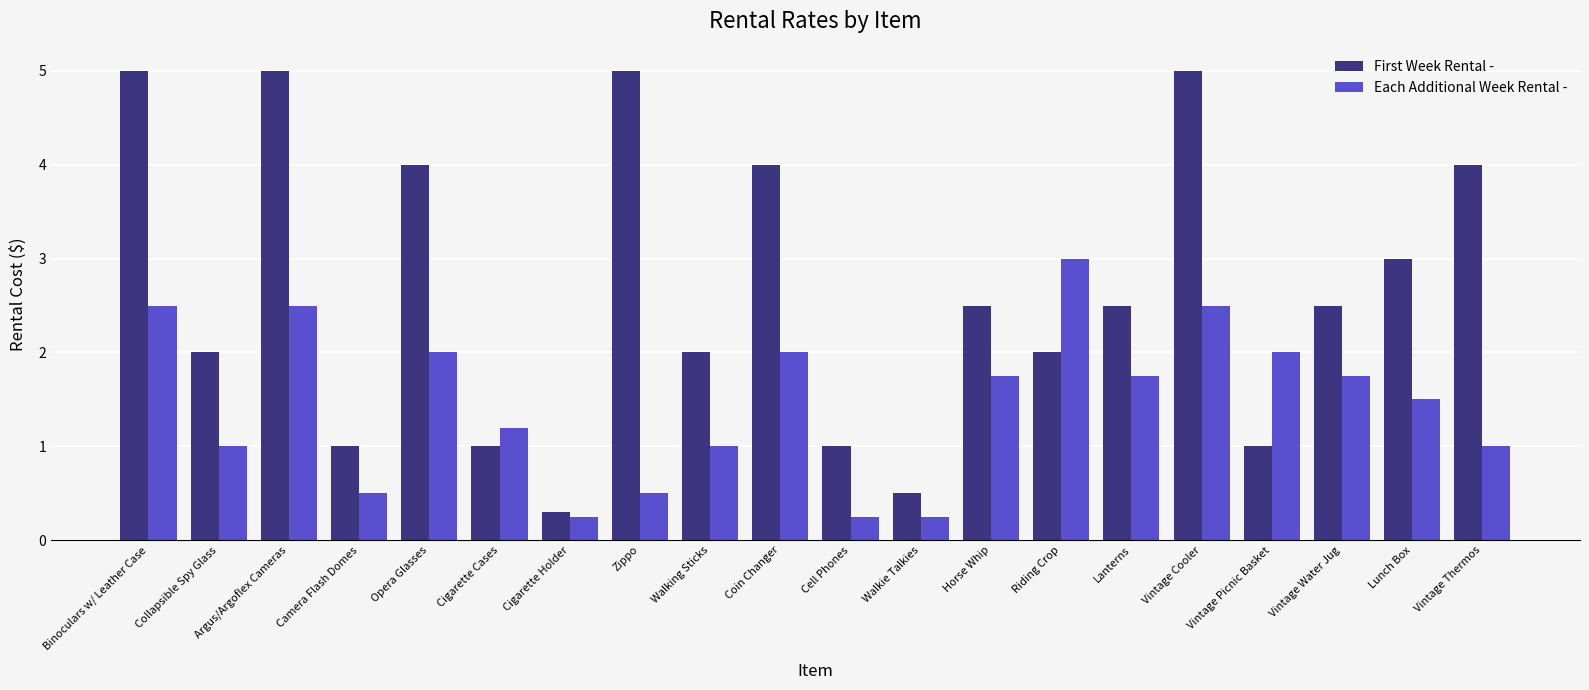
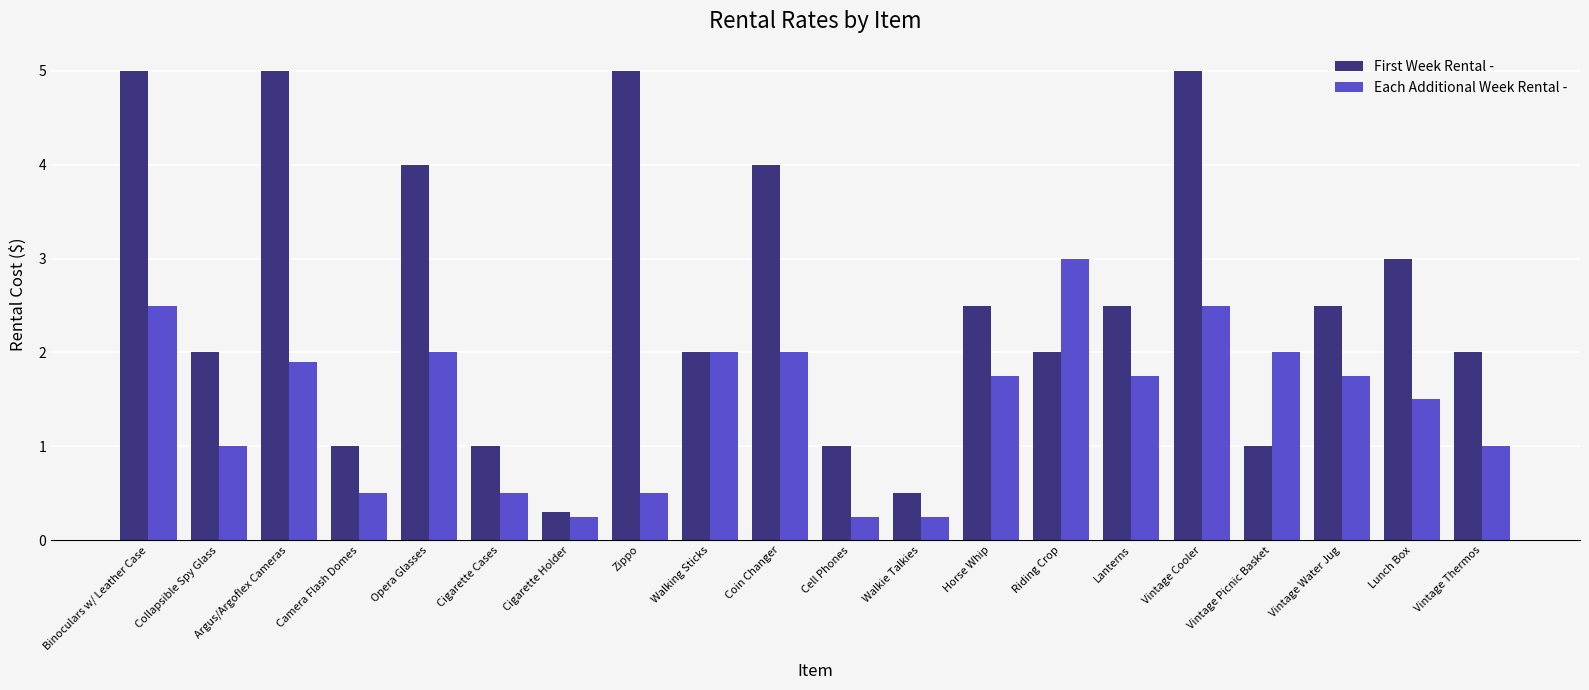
  {
    "First Week Rental -": {
      "Binoculars w/ Leather Case": 5,
      "Collapsible Spy Glass": 2,
      "Argus/Argoflex Cameras": 5,
      "Camera Flash Domes": 1,
      "Opera Glasses": 4,
      "Cigarette Cases": 1,
      "Cigarette Holder": 0.3,
      "Zippo": 5,
      "Walking Sticks": 2,
      "Coin Changer": 4,
      "Cell Phones": 1,
      "Walkie Talkies": 0.5,
      "Horse Whip": 2.5,
      "Riding Crop": 2,
      "Lanterns": 2.5,
      "Vintage Cooler": 5,
      "Vintage Picnic Basket": 1,
      "Vintage Water Jug": 2.5,
      "Lunch Box": 3,
-     "Vintage Thermos": 4
+     "Vintage Thermos": 2
    },
    "Each Additional Week Rental -": {
      "Binoculars w/ Leather Case": 2.5,
      "Collapsible Spy Glass": 1.0,
-     "Argus/Argoflex Cameras": 2.5,
+     "Argus/Argoflex Cameras": 1.9,
      "Camera Flash Domes": 0.5,
      "Opera Glasses": 2.0,
-     "Cigarette Cases": 1.2,
+     "Cigarette Cases": 0.5,
      "Cigarette Holder": 0.3,
      "Zippo": 0.5,
-     "Walking Sticks": 1,
+     "Walking Sticks": 2,
      "Coin Changer": 2.0,
      "Cell Phones": 0.3,
      "Walkie Talkies": 0.3,
      "Horse Whip": 1.8,
      "Riding Crop": 3.0,
      "Lanterns": 1.8,
      "Vintage Cooler": 2.5,
      "Vintage Picnic Basket": 2.0,
      "Vintage Water Jug": 1.8,
      "Lunch Box": 1.5,
      "Vintage Thermos": 1.0
    }
  }
